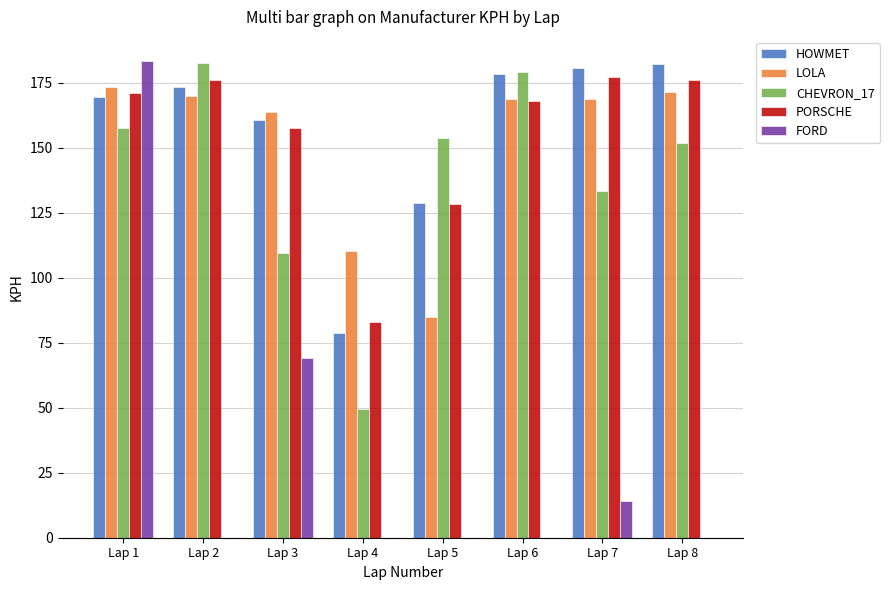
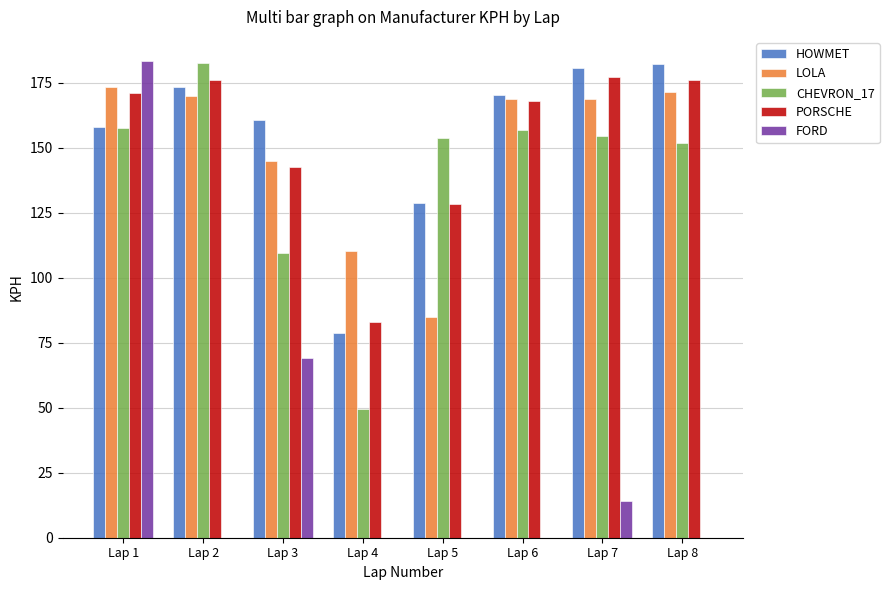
  {
    "HOWMET": {
-     "Lap 1": 169,
+     "Lap 1": 158,
      "Lap 2": 173,
      "Lap 3": 161,
      "Lap 4": 79,
      "Lap 5": 129,
-     "Lap 6": 178,
+     "Lap 6": 170,
      "Lap 7": 181,
      "Lap 8": 182
    },
    "LOLA": {
      "Lap 1": 173,
      "Lap 2": 170,
-     "Lap 3": 164,
+     "Lap 3": 145,
      "Lap 4": 110,
      "Lap 5": 85,
      "Lap 6": 169,
      "Lap 7": 169,
      "Lap 8": 171
    },
    "CHEVRON_17": {
      "Lap 1": 158,
      "Lap 2": 183,
      "Lap 3": 109,
      "Lap 4": 50,
      "Lap 5": 154,
-     "Lap 6": 179,
-     "Lap 7": 133,
+     "Lap 6": 157,
+     "Lap 7": 154,
      "Lap 8": 152
    },
    "PORSCHE": {
      "Lap 1": 171,
      "Lap 2": 176,
-     "Lap 3": 158,
+     "Lap 3": 143,
      "Lap 4": 83,
      "Lap 5": 129,
      "Lap 6": 168,
      "Lap 7": 177,
      "Lap 8": 176
    },
    "FORD": {
      "Lap 1": 183,
      "Lap 2": 0,
      "Lap 3": 69,
      "Lap 4": 0,
      "Lap 5": 0,
      "Lap 6": 0,
      "Lap 7": 14,
      "Lap 8": 0
    }
  }
